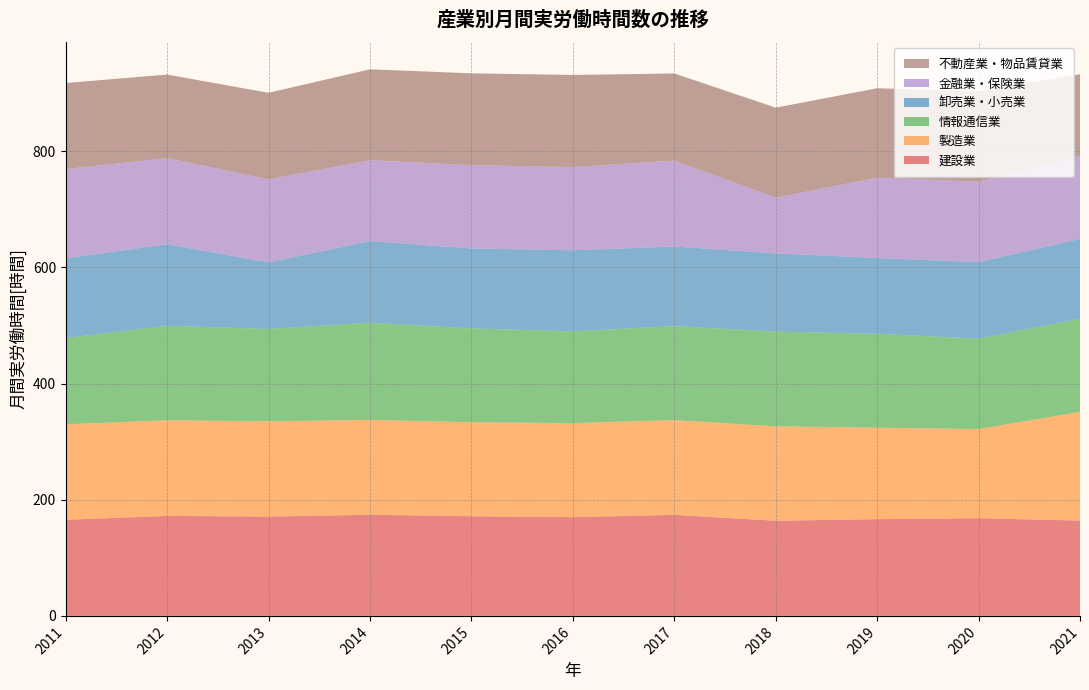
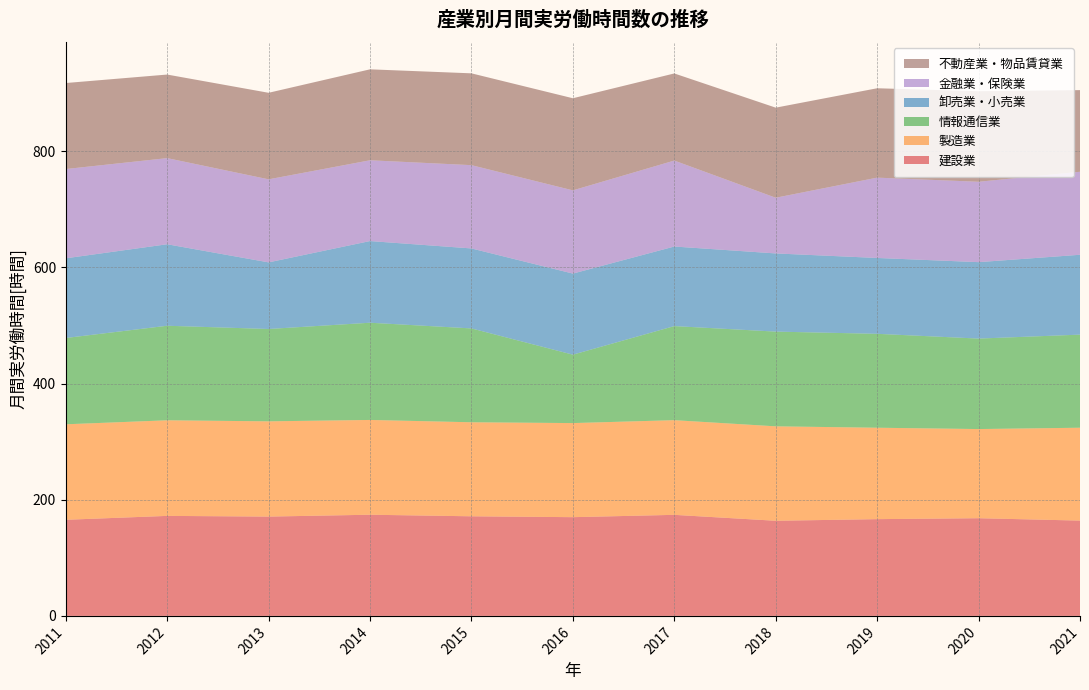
  {
    "建設業": {
      "2011": 170,
      "2012": 170,
      "2013": 170,
      "2014": 170,
      "2015": 170,
      "2016": 170,
      "2017": 170,
      "2018": 160,
      "2019": 170,
      "2020": 170,
      "2021": 160
    },
    "製造業": {
      "2011": 160,
      "2012": 160,
      "2013": 160,
      "2014": 160,
      "2015": 160,
      "2016": 160,
      "2017": 160,
      "2018": 160,
      "2019": 160,
      "2020": 150,
-     "2021": 190
+     "2021": 160
    },
    "情報通信業": {
      "2011": 150,
      "2012": 160,
      "2013": 160,
      "2014": 170,
      "2015": 160,
-     "2016": 160,
+     "2016": 120,
      "2017": 160,
      "2018": 160,
      "2019": 160,
      "2020": 160,
      "2021": 160
    },
    "卸売業・小売業": {
      "2011": 140,
      "2012": 140,
      "2013": 110,
      "2014": 140,
      "2015": 140,
      "2016": 140,
      "2017": 140,
      "2018": 130,
      "2019": 130,
      "2020": 130,
      "2021": 140
    },
    "金融業・保険業": {
      "2011": 150,
      "2012": 150,
      "2013": 140,
      "2014": 140,
      "2015": 140,
      "2016": 140,
      "2017": 150,
      "2018": 100,
      "2019": 140,
      "2020": 140,
      "2021": 140
    },
    "不動産業・物品賃貸業": {
      "2011": 150,
      "2012": 140,
      "2013": 150,
      "2014": 160,
      "2015": 160,
      "2016": 160,
      "2017": 150,
      "2018": 160,
      "2019": 150,
      "2021": 140
    }
  }
